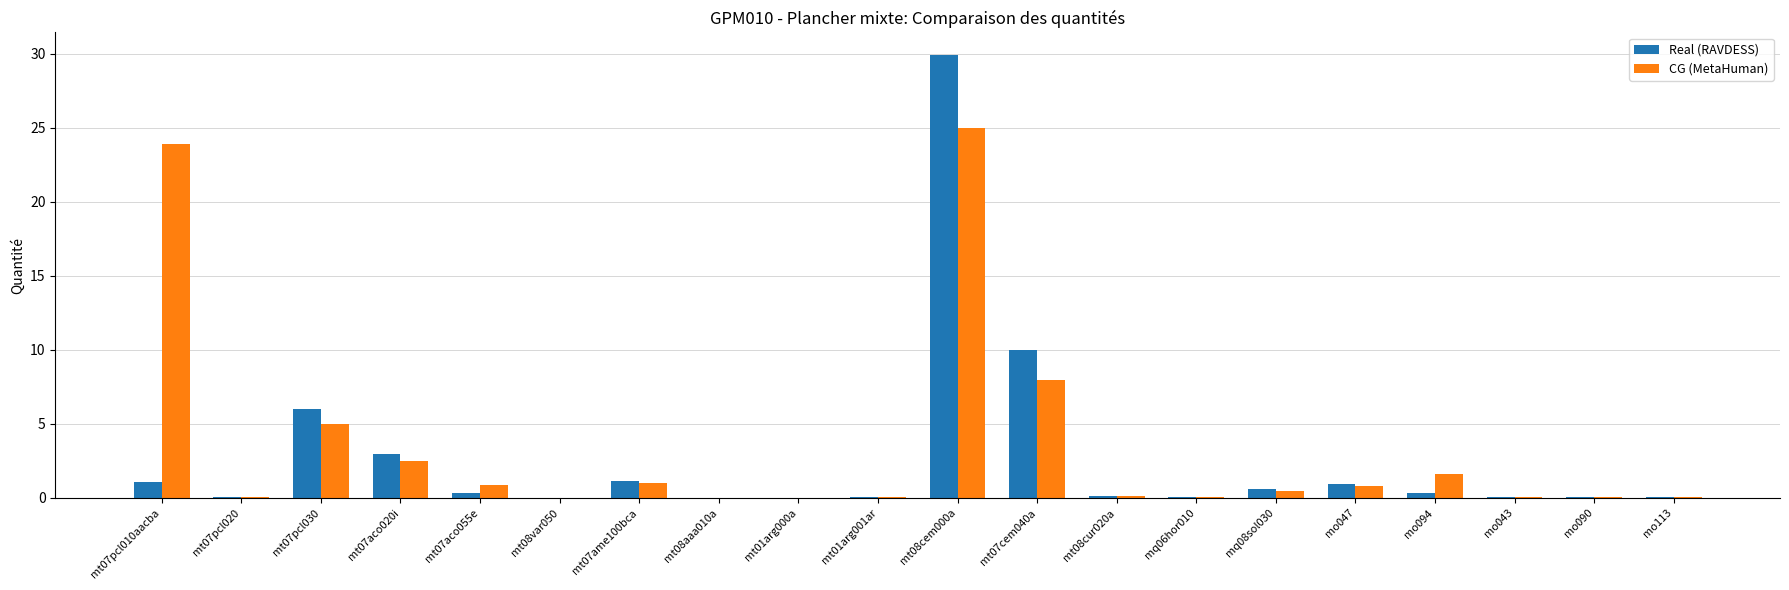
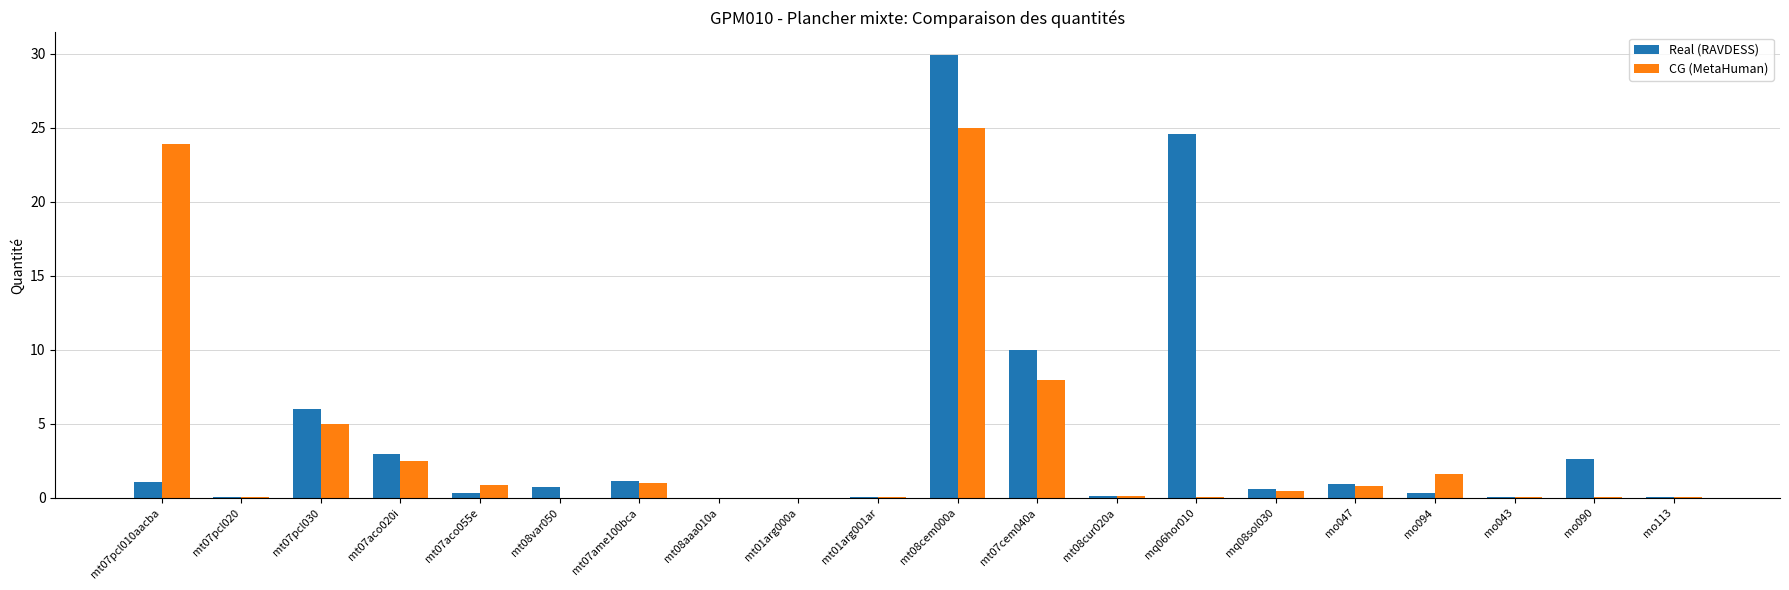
  {
    "Real (RAVDESS)": {
      "mt07pcl010aacba": 1.1,
      "mt07pcl030": 6.0,
      "mt07aco020i": 3.0,
      "mt07aco055e": 0.4,
-     "mt08var050": 0.0,
+     "mt08var050": 0.8,
      "mt07ame100bca": 1.2,
      "mt08cem000a": 29.9,
      "mt07cem040a": 10.0,
-     "mq06hor010": 0.0,
+     "mq06hor010": 24.6,
      "mq08sol030": 0.6,
      "mo047": 0.9,
      "mo094": 0.4,
-     "mo090": 0.1
+     "mo090": 2.6
    },
    "CG (MetaHuman)": {
      "mt07pcl010aacba": 23.9,
      "mt07pcl030": 5.0,
      "mt07aco020i": 2.5,
      "mt07aco055e": 0.9,
      "mt07ame100bca": 1.0,
      "mt08cem000a": 25.0,
      "mt07cem040a": 8.0,
      "mq08sol030": 0.5,
      "mo047": 0.8,
      "mo094": 1.6
    }
  }
